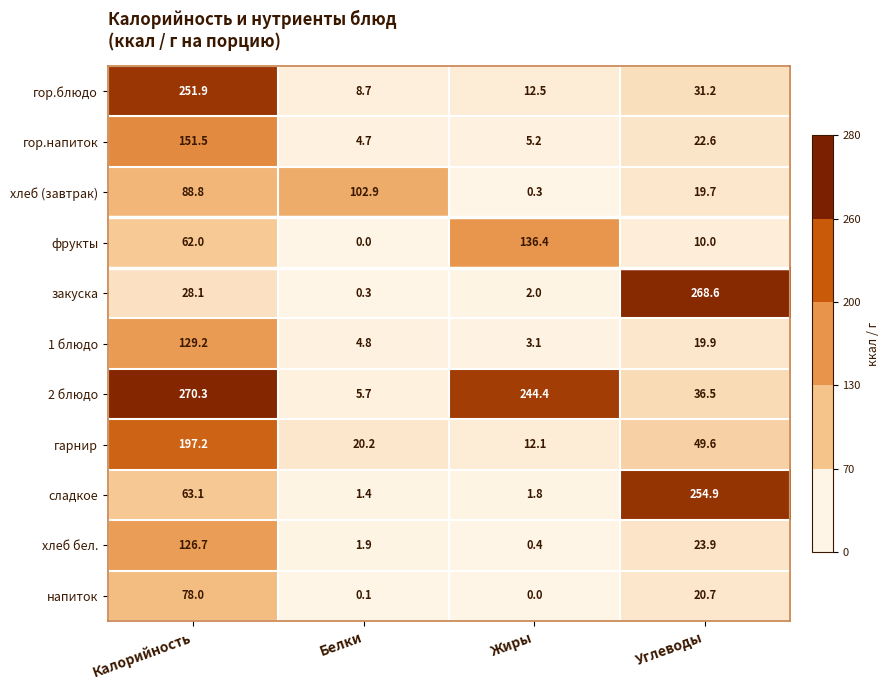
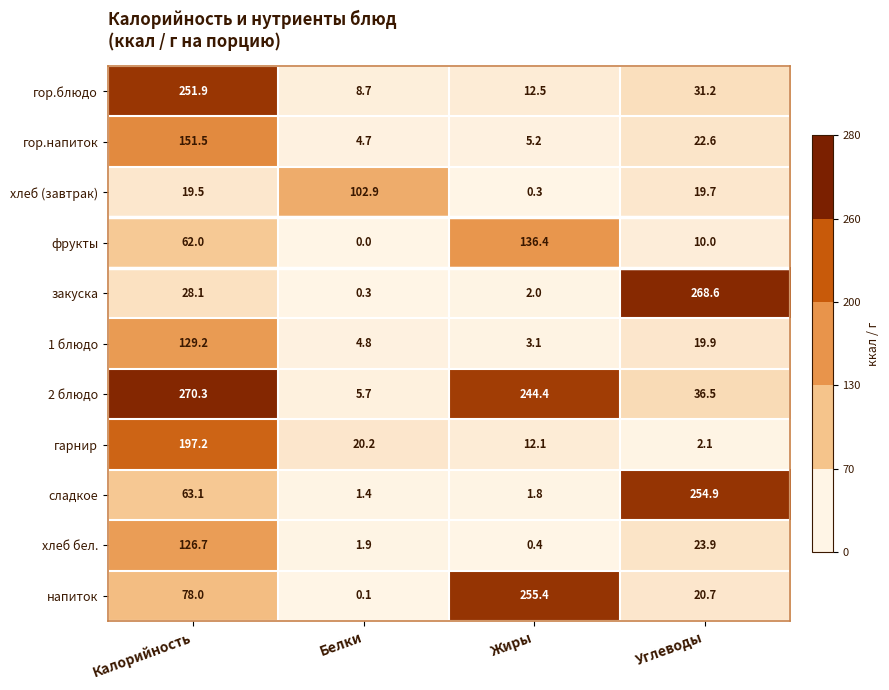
  {
    "гор.блюдо": {
      "Калорийность": 251.9,
      "Белки": 8.7,
      "Жиры": 12.5,
      "Углеводы": 31.2
    },
    "гор.напиток": {
      "Калорийность": 151.5,
      "Белки": 4.7,
      "Жиры": 5.2,
      "Углеводы": 22.6
    },
    "хлеб (завтрак)": {
-     "Калорийность": 88.8,
+     "Калорийность": 19.5,
      "Белки": 102.9,
      "Жиры": 0.3,
      "Углеводы": 19.7
    },
    "фрукты": {
      "Калорийность": 62.0,
      "Белки": 0.0,
      "Жиры": 136.4,
      "Углеводы": 10.0
    },
    "закуска": {
      "Калорийность": 28.1,
      "Белки": 0.3,
      "Жиры": 2.0,
      "Углеводы": 268.6
    },
    "1 блюдо": {
      "Калорийность": 129.2,
      "Белки": 4.8,
      "Жиры": 3.1,
      "Углеводы": 19.9
    },
    "2 блюдо": {
      "Калорийность": 270.3,
      "Белки": 5.7,
      "Жиры": 244.4,
      "Углеводы": 36.5
    },
    "гарнир": {
      "Калорийность": 197.2,
      "Белки": 20.2,
      "Жиры": 12.1,
-     "Углеводы": 49.6
+     "Углеводы": 2.1
    },
    "сладкое": {
      "Калорийность": 63.1,
      "Белки": 1.4,
      "Жиры": 1.8,
      "Углеводы": 254.9
    },
    "хлеб бел.": {
      "Калорийность": 126.7,
      "Белки": 1.9,
      "Жиры": 0.4,
      "Углеводы": 23.9
    },
    "напиток": {
      "Калорийность": 78.0,
      "Белки": 0.1,
-     "Жиры": 0.0,
+     "Жиры": 255.4,
      "Углеводы": 20.7
    }
  }
